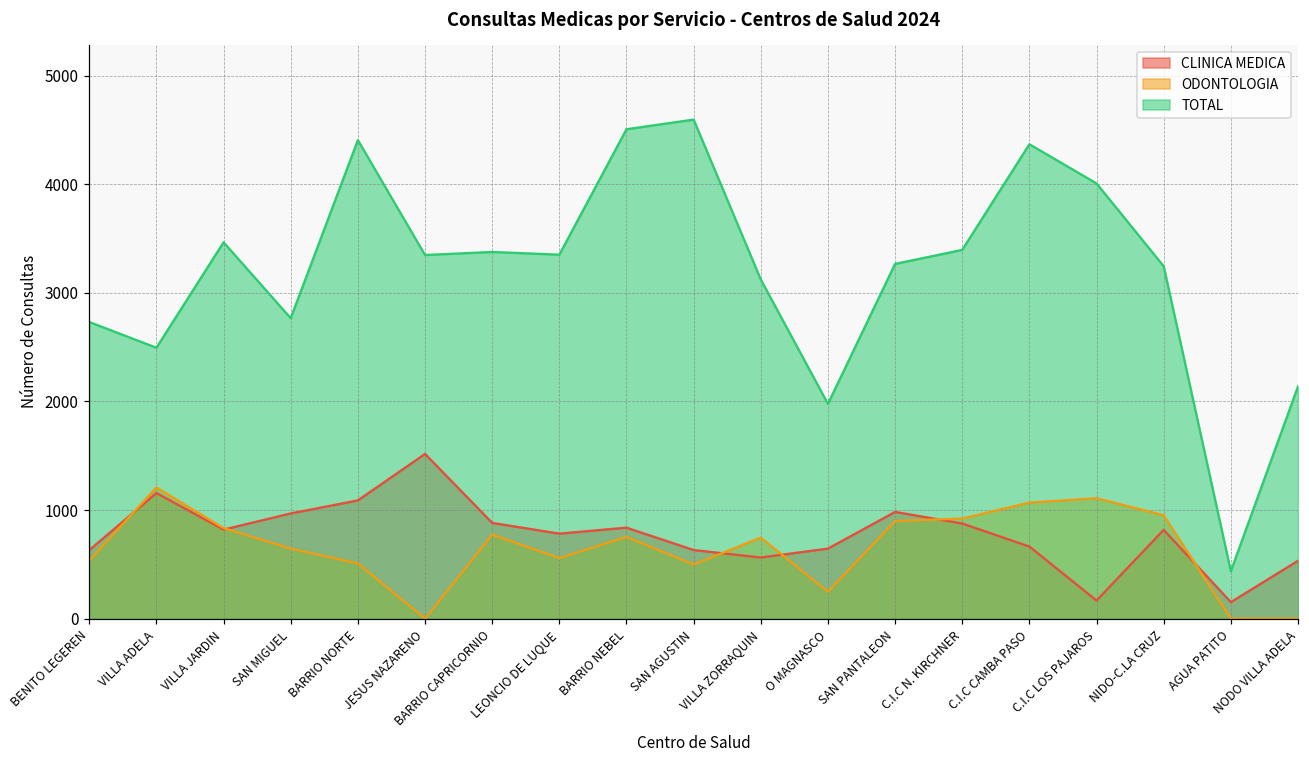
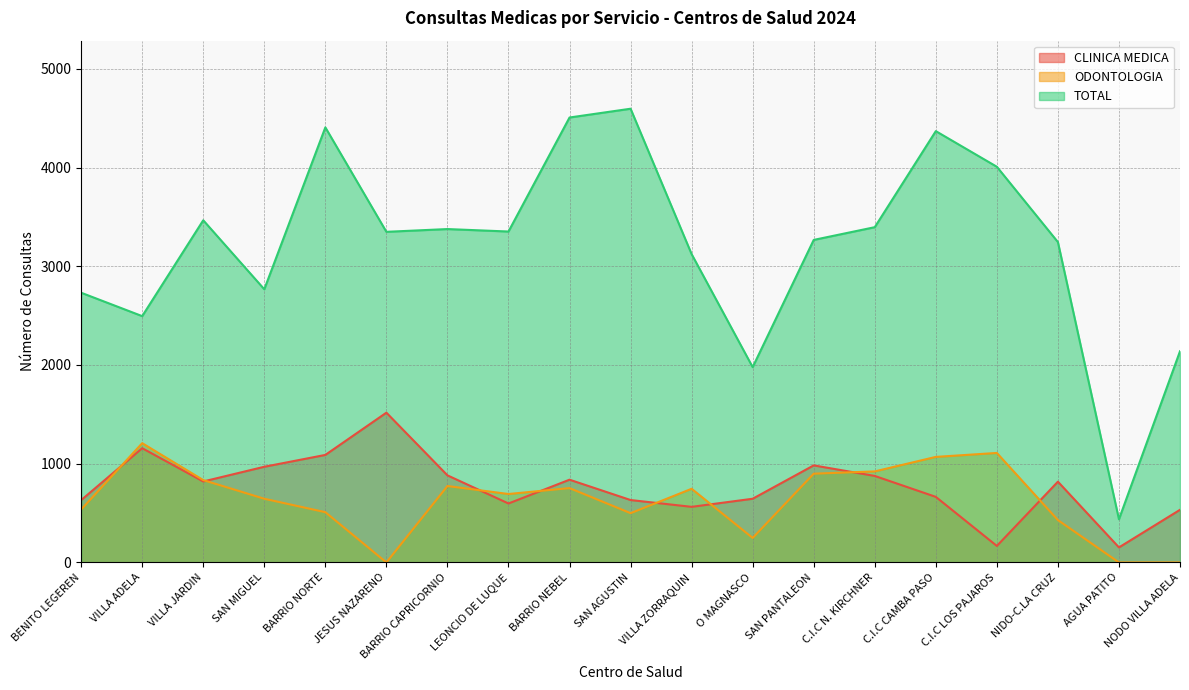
  {
    "CLINICA MEDICA": {
      "BENITO LEGEREN": 600,
      "VILLA ADELA": 1200,
      "SAN MIGUEL": 1000,
      "BARRIO NORTE": 1100,
      "JESUS NAZARENO": 1500,
      "BARRIO CAPRICORNIO": 900,
-     "LEONCIO DE LUQUE": 800,
+     "LEONCIO DE LUQUE": 600,
      "BARRIO NEBEL": 800,
      "SAN AGUSTIN": 600,
      "VILLA ZORRAQUIN": 600,
      "O MAGNASCO": 600,
      "SAN PANTALEON": 1000,
      "C.I.C N. KIRCHNER": 900,
      "C.I.C CAMBA PASO": 700,
      "C.I.C LOS PAJAROS": 200,
      "NIDO-C.LA CRUZ": 800,
      "AGUA PATITO": 200,
      "NODO VILLA ADELA": 500
    },
    "ODONTOLOGIA": {
      "BENITO LEGEREN": 500,
      "VILLA ADELA": 1200,
      "SAN MIGUEL": 600,
      "BARRIO NORTE": 500,
      "JESUS NAZARENO": 0,
      "BARRIO CAPRICORNIO": 800,
-     "LEONCIO DE LUQUE": 600,
+     "LEONCIO DE LUQUE": 700,
      "BARRIO NEBEL": 800,
      "SAN AGUSTIN": 500,
      "VILLA ZORRAQUIN": 700,
      "O MAGNASCO": 200,
      "SAN PANTALEON": 900,
      "C.I.C N. KIRCHNER": 900,
      "C.I.C CAMBA PASO": 1100,
      "C.I.C LOS PAJAROS": 1100,
-     "NIDO-C.LA CRUZ": 1000,
+     "NIDO-C.LA CRUZ": 400,
      "AGUA PATITO": 0,
      "NODO VILLA ADELA": 0
    },
    "TOTAL": {
      "BENITO LEGEREN": 2700,
      "VILLA ADELA": 2500,
      "VILLA JARDIN": 3500,
      "SAN MIGUEL": 2800,
      "BARRIO NORTE": 4400,
      "JESUS NAZARENO": 3300,
      "BARRIO CAPRICORNIO": 3400,
      "LEONCIO DE LUQUE": 3400,
      "BARRIO NEBEL": 4500,
      "SAN AGUSTIN": 4600,
      "VILLA ZORRAQUIN": 3100,
      "O MAGNASCO": 2000,
      "SAN PANTALEON": 3300,
      "C.I.C N. KIRCHNER": 3400,
      "C.I.C CAMBA PASO": 4400,
      "C.I.C LOS PAJAROS": 4000,
      "NIDO-C.LA CRUZ": 3200,
      "AGUA PATITO": 400,
      "NODO VILLA ADELA": 2100
    }
  }
